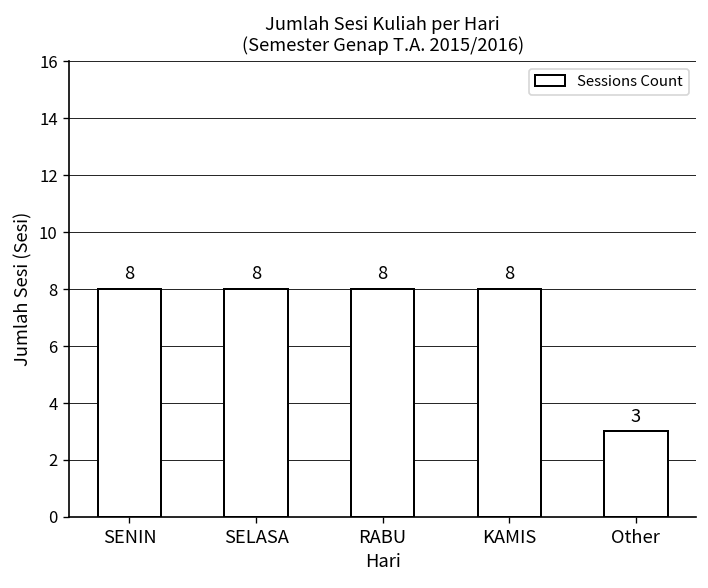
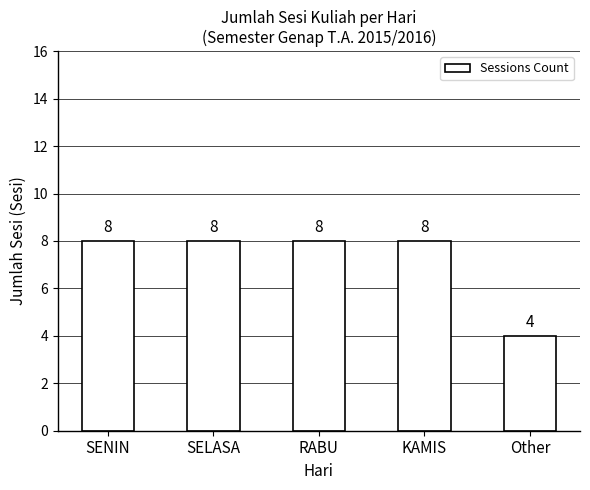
  {
    "SENIN": 8,
    "SELASA": 8,
    "RABU": 8,
    "KAMIS": 8,
-   "Other": 3
+   "Other": 4
  }
